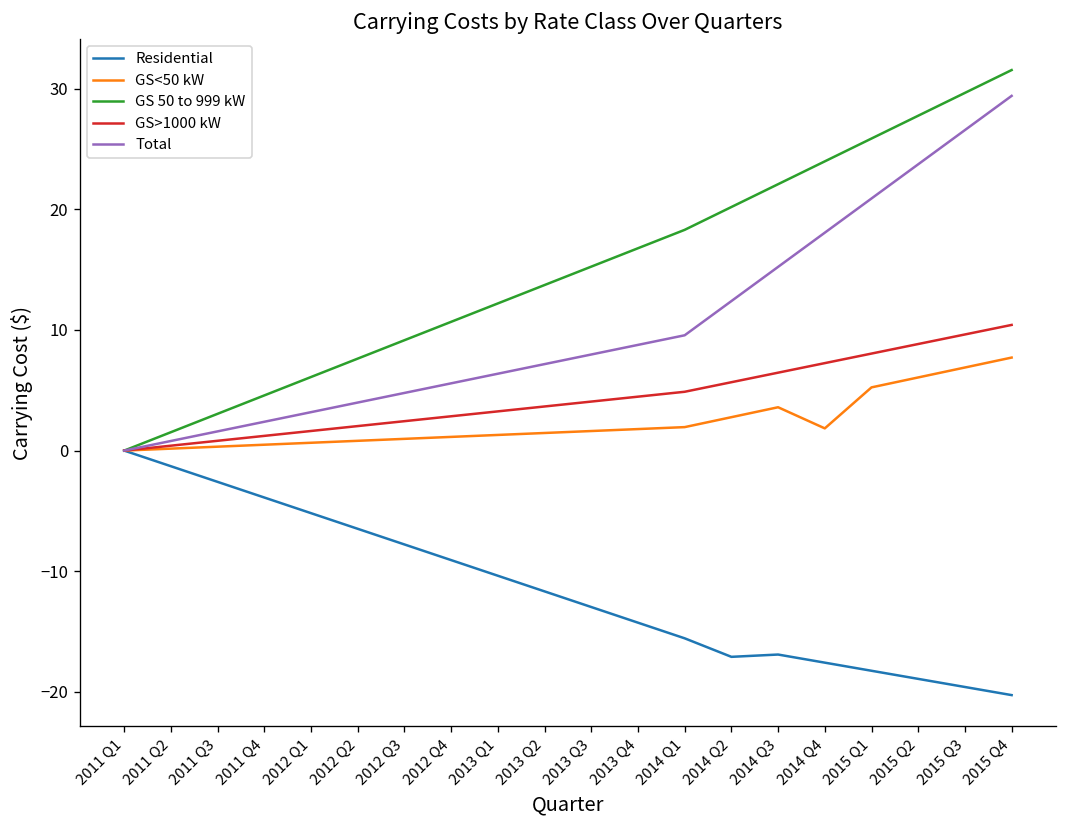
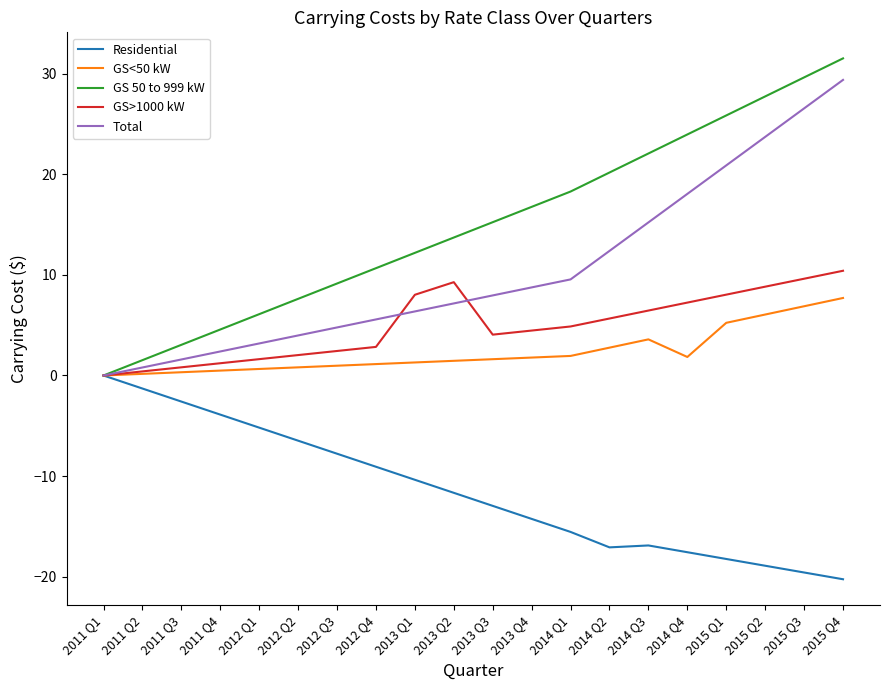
  {
    "Residential": {
      "2011 Q2": -1.3,
      "2011 Q3": -2.6,
      "2011 Q4": -3.9,
      "2012 Q1": -5.2,
      "2012 Q2": -6.5,
      "2012 Q3": -7.8,
      "2012 Q4": -9.1,
      "2013 Q1": -10.4,
      "2013 Q2": -11.7,
      "2013 Q3": -13.0,
      "2013 Q4": -14.3,
      "2014 Q1": -15.6,
      "2014 Q2": -17.1,
      "2014 Q3": -16.9,
      "2014 Q4": -17.6,
      "2015 Q1": -18.2,
      "2015 Q2": -18.9,
      "2015 Q3": -19.6,
      "2015 Q4": -20.3
    },
    "GS<50 kW": {
      "2011 Q3": 0.3,
      "2011 Q4": 0.5,
      "2012 Q1": 0.6,
      "2012 Q2": 0.8,
      "2012 Q3": 1.0,
      "2012 Q4": 1.1,
      "2013 Q1": 1.3,
      "2013 Q2": 1.5,
      "2013 Q3": 1.6,
      "2013 Q4": 1.8,
      "2014 Q1": 1.9,
      "2014 Q2": 2.8,
      "2014 Q3": 3.6,
      "2014 Q4": 1.8,
      "2015 Q1": 5.2,
      "2015 Q2": 6.1,
      "2015 Q3": 6.9,
      "2015 Q4": 7.7
    },
    "GS 50 to 999 kW": {
      "2011 Q2": 1.5,
      "2011 Q3": 3.0,
      "2011 Q4": 4.6,
      "2012 Q1": 6.1,
      "2012 Q2": 7.6,
      "2012 Q3": 9.1,
      "2012 Q4": 10.7,
      "2013 Q1": 12.2,
      "2013 Q2": 13.7,
      "2013 Q3": 15.2,
      "2013 Q4": 16.8,
      "2014 Q1": 18.3,
      "2014 Q2": 20.2,
      "2014 Q3": 22.1,
      "2014 Q4": 24.0,
      "2015 Q1": 25.9,
      "2015 Q2": 27.8,
      "2015 Q3": 29.6,
      "2015 Q4": 31.5
    },
    "GS>1000 kW": {
      "2011 Q3": 0.8,
      "2011 Q4": 1.2,
      "2012 Q1": 1.6,
      "2012 Q2": 2.0,
      "2012 Q3": 2.4,
      "2012 Q4": 2.8,
-     "2013 Q1": 3.3,
-     "2013 Q2": 3.7,
+     "2013 Q1": 8.0,
+     "2013 Q2": 9.3,
      "2013 Q3": 4.1,
      "2013 Q4": 4.5,
      "2014 Q1": 4.9,
      "2014 Q2": 5.7,
      "2014 Q3": 6.5,
      "2014 Q4": 7.2,
      "2015 Q1": 8.0,
      "2015 Q2": 8.8,
      "2015 Q3": 9.6,
      "2015 Q4": 10.4
    },
    "Total": {
      "2011 Q2": 0.8,
      "2011 Q3": 1.6,
      "2011 Q4": 2.4,
      "2012 Q1": 3.2,
      "2012 Q2": 4.0,
      "2012 Q3": 4.8,
      "2012 Q4": 5.6,
      "2013 Q1": 6.4,
      "2013 Q2": 7.2,
      "2013 Q3": 8.0,
      "2013 Q4": 8.8,
      "2014 Q1": 9.6,
      "2014 Q2": 12.4,
      "2014 Q3": 15.2,
      "2014 Q4": 18.1,
      "2015 Q1": 20.9,
      "2015 Q2": 23.7,
      "2015 Q3": 26.6,
      "2015 Q4": 29.4
    }
  }
